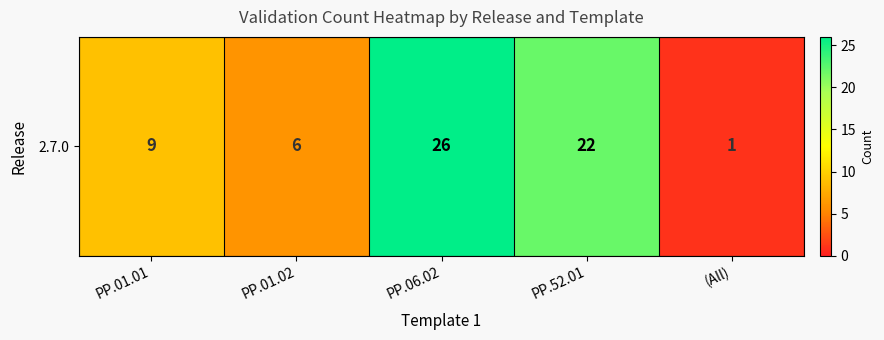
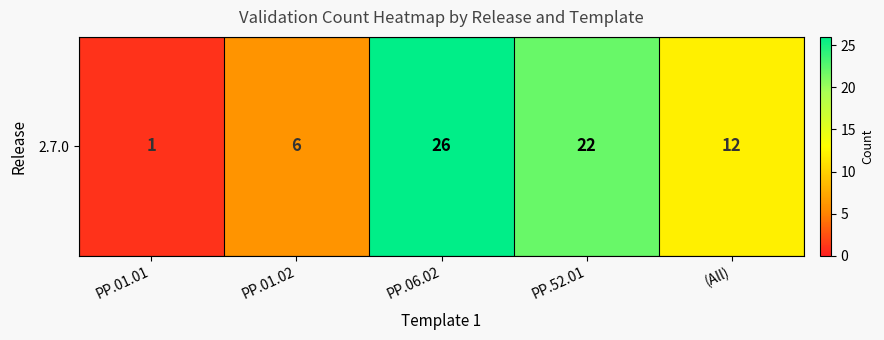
  {
    "2.7.0": {
-     "PP.01.01": 9,
+     "PP.01.01": 1,
      "PP.01.02": 6,
      "PP.06.02": 26,
      "PP.52.01": 22,
-     "(All)": 1
+     "(All)": 12
    }
  }
